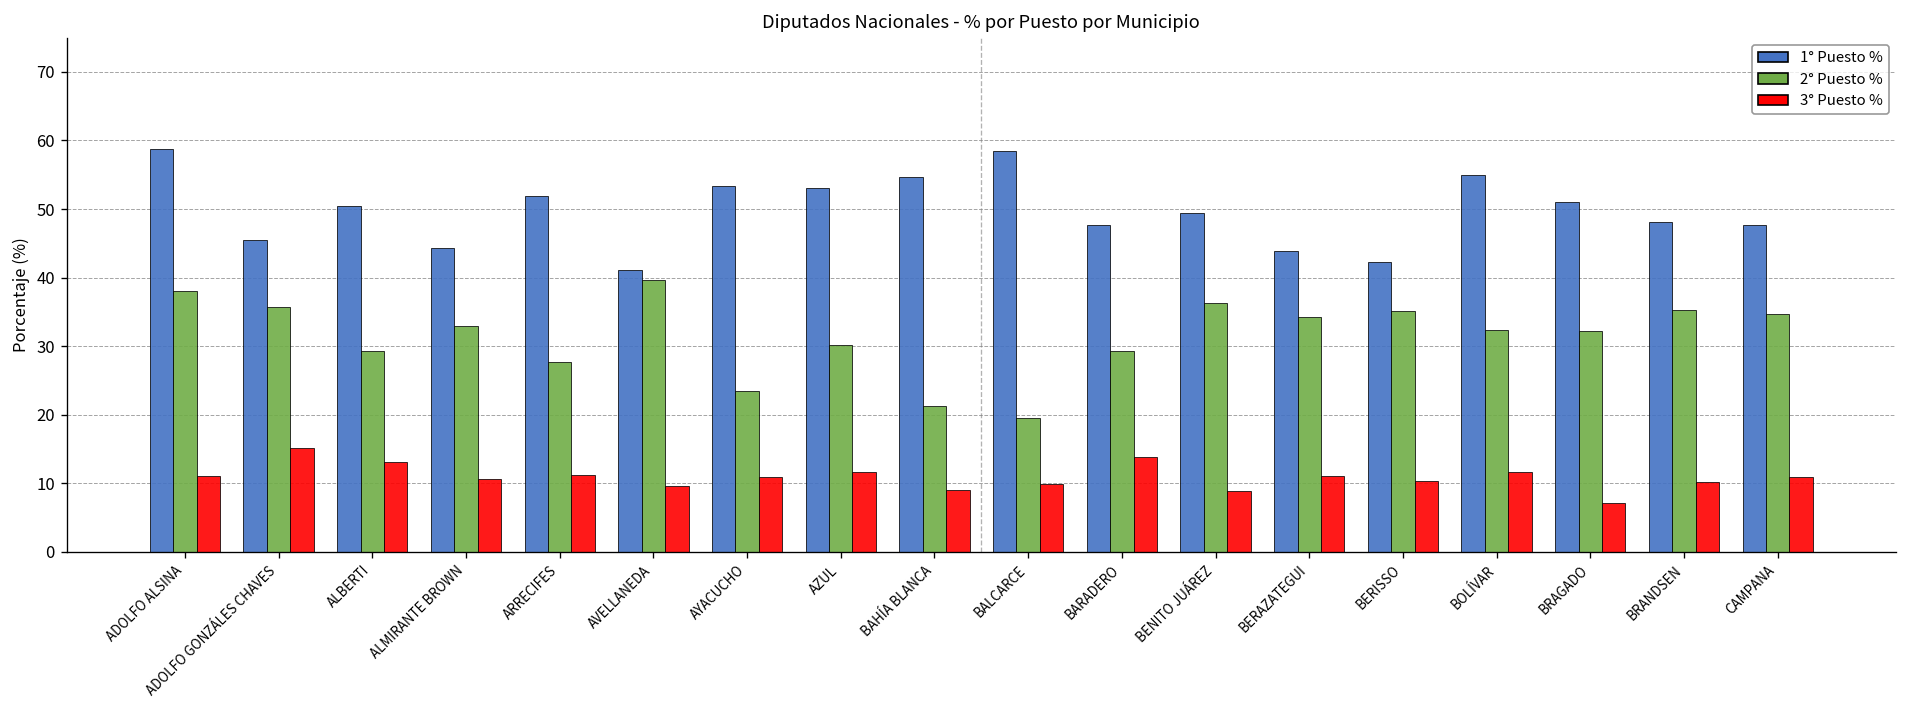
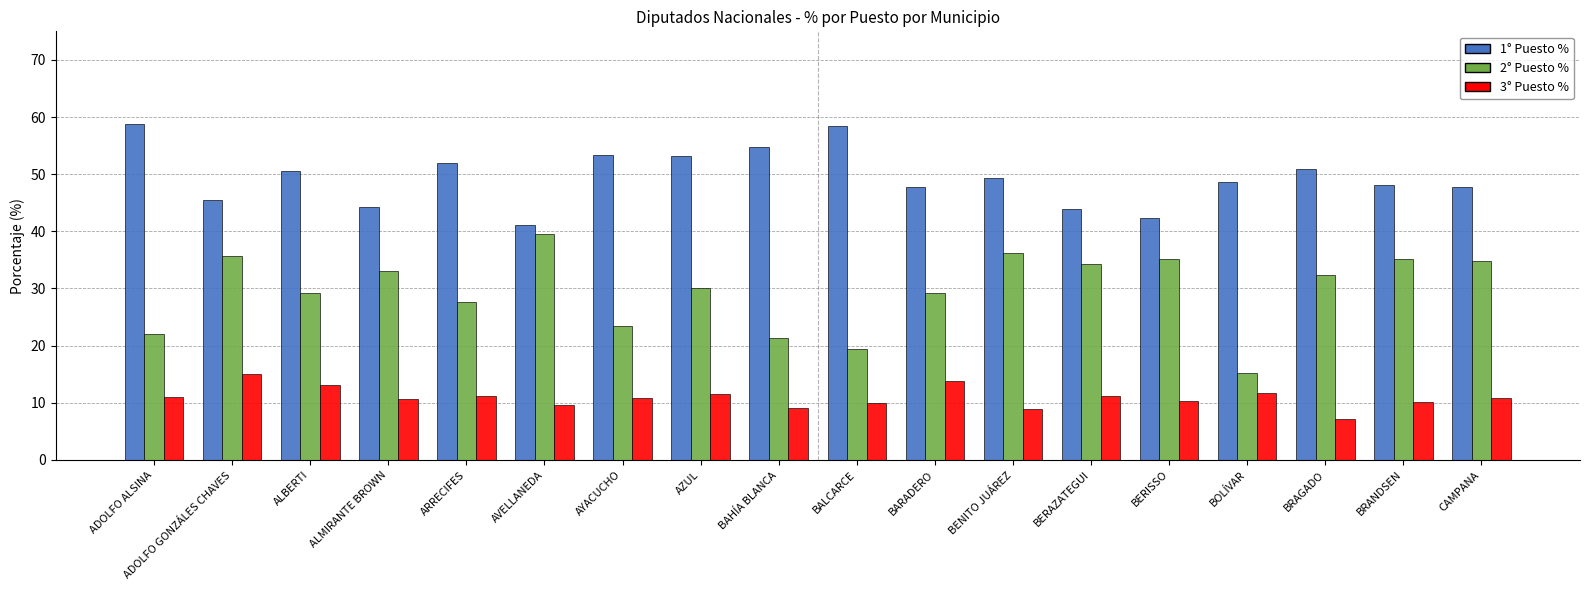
  {
    "1° Puesto %": {
      "ADOLFO ALSINA": 59,
      "ADOLFO GONZÁLES CHAVES": 46,
      "ALBERTI": 50,
      "ALMIRANTE BROWN": 44,
      "ARRECIFES": 52,
      "AVELLANEDA": 41,
      "AYACUCHO": 53,
      "AZUL": 53,
      "BAHÍA BLANCA": 55,
      "BALCARCE": 58,
      "BARADERO": 48,
      "BENITO JUÁREZ": 49,
      "BERAZATEGUI": 44,
      "BERISSO": 42,
-     "BOLÍVAR": 55,
+     "BOLÍVAR": 49,
      "BRAGADO": 51,
      "BRANDSEN": 48,
      "CAMPANA": 48
    },
    "2° Puesto %": {
-     "ADOLFO ALSINA": 38,
+     "ADOLFO ALSINA": 22,
      "ADOLFO GONZÁLES CHAVES": 36,
      "ALBERTI": 29,
      "ALMIRANTE BROWN": 33,
      "ARRECIFES": 28,
      "AVELLANEDA": 40,
      "AYACUCHO": 23,
      "AZUL": 30,
      "BAHÍA BLANCA": 21,
      "BALCARCE": 19,
      "BARADERO": 29,
      "BENITO JUÁREZ": 36,
      "BERAZATEGUI": 34,
      "BERISSO": 35,
-     "BOLÍVAR": 32,
+     "BOLÍVAR": 15,
      "BRAGADO": 32,
      "BRANDSEN": 35,
      "CAMPANA": 35
    },
    "3° Puesto %": {
      "ADOLFO ALSINA": 11,
      "ADOLFO GONZÁLES CHAVES": 15,
      "ALBERTI": 13,
      "ALMIRANTE BROWN": 11,
      "ARRECIFES": 11,
      "AVELLANEDA": 10,
      "AYACUCHO": 11,
      "AZUL": 12,
      "BAHÍA BLANCA": 9,
      "BALCARCE": 10,
      "BARADERO": 14,
      "BENITO JUÁREZ": 9,
      "BERAZATEGUI": 11,
      "BERISSO": 10,
      "BOLÍVAR": 12,
      "BRAGADO": 7,
      "BRANDSEN": 10,
      "CAMPANA": 11
    }
  }
